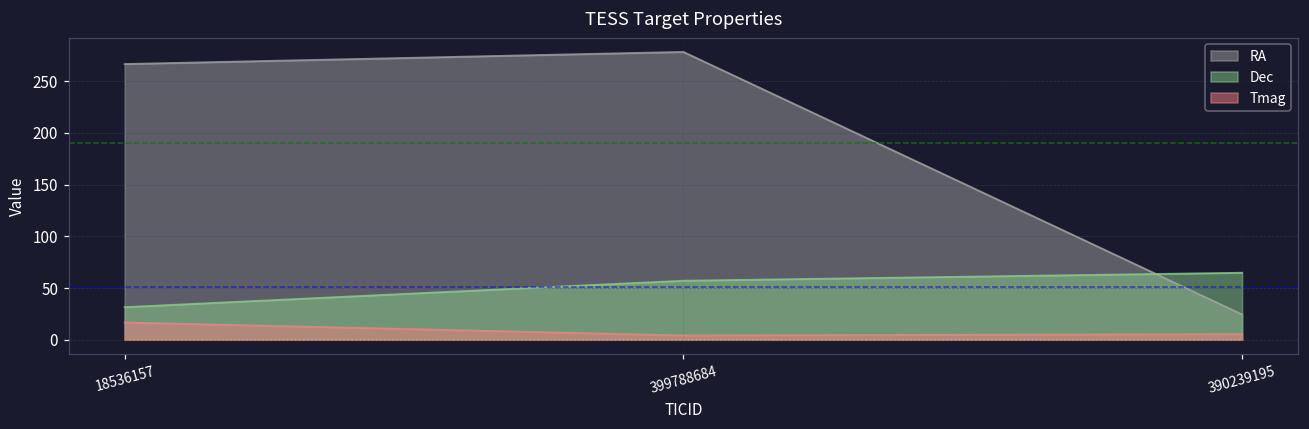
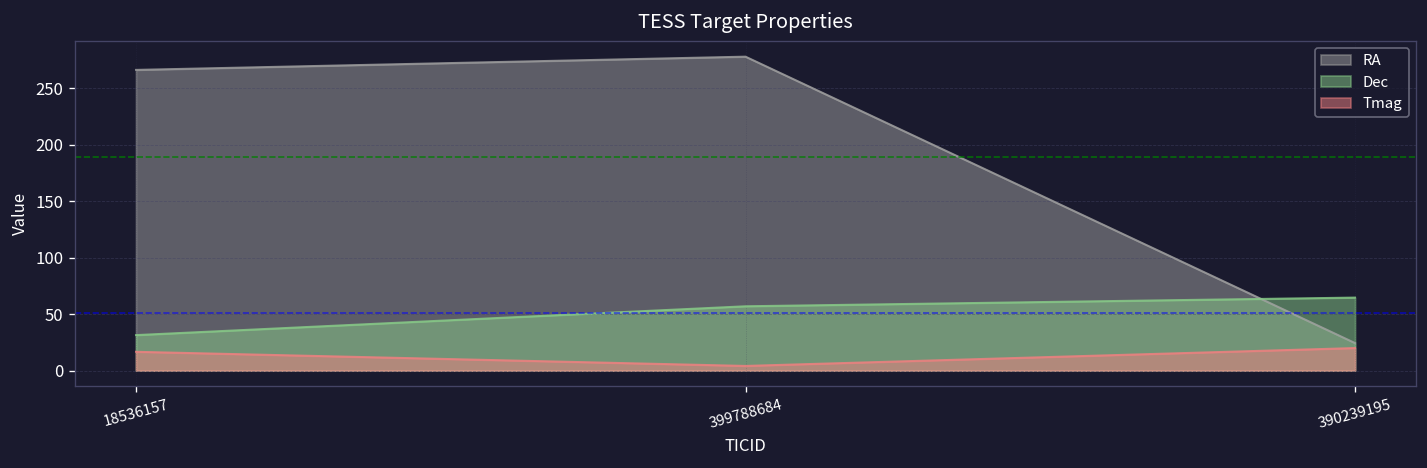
  {
    "Tmag": {
      "18536157": 20,
      "399788684": 0,
-     "390239195": 10
+     "390239195": 20
    }
  }
